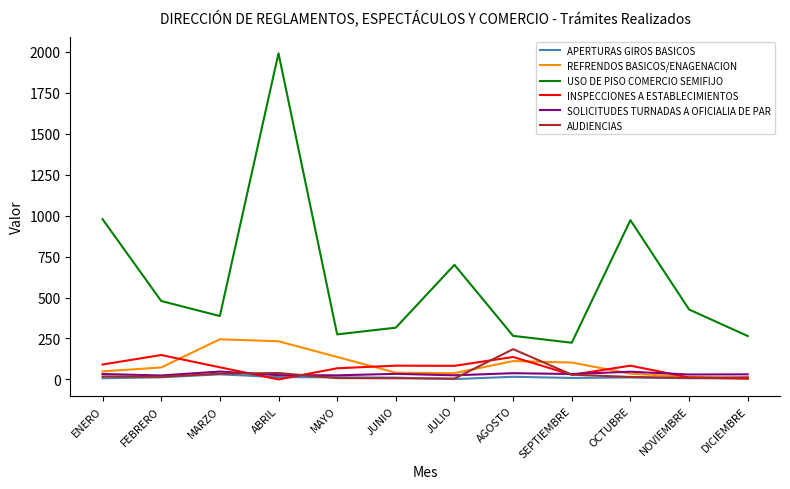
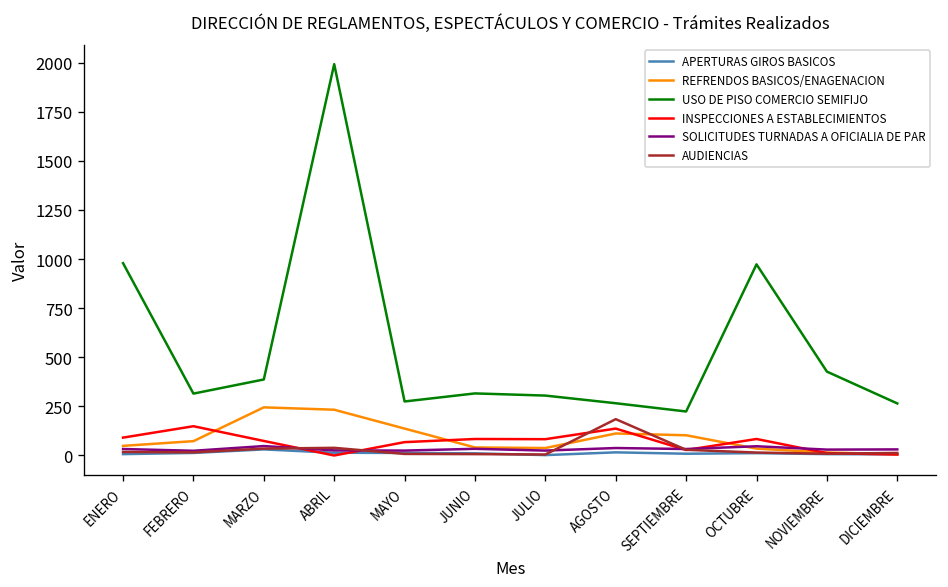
  {
    "APERTURAS GIROS BASICOS": {
      "AGOSTO": 20,
      "SEPTIEMBRE": 10
    },
    "REFRENDOS BASICOS/ENAGENACION": {
      "ENERO": 50,
      "FEBRERO": 70,
      "MARZO": 250,
      "ABRIL": 230,
      "MAYO": 140,
      "AGOSTO": 110,
      "SEPTIEMBRE": 100
    },
    "USO DE PISO COMERCIO SEMIFIJO": {
      "ENERO": 980,
-     "FEBRERO": 480,
+     "FEBRERO": 320,
      "MARZO": 390,
      "ABRIL": 1990,
      "MAYO": 280,
      "JUNIO": 320,
-     "JULIO": 700,
+     "JULIO": 310,
      "AGOSTO": 270,
      "SEPTIEMBRE": 220,
      "OCTUBRE": 970,
      "NOVIEMBRE": 430,
      "DICIEMBRE": 270
    },
    "INSPECCIONES A ESTABLECIMIENTOS": {
      "ENERO": 90,
      "FEBRERO": 150,
      "MARZO": 70,
      "MAYO": 70,
      "JUNIO": 80,
      "JULIO": 80,
      "AGOSTO": 140,
      "OCTUBRE": 80
    },
    "SOLICITUDES TURNADAS A OFICIALIA DE PAR": {
      "AGOSTO": 40,
      "DICIEMBRE": 30
    },
    "AUDIENCIAS": {
      "AGOSTO": 190
    }
  }
